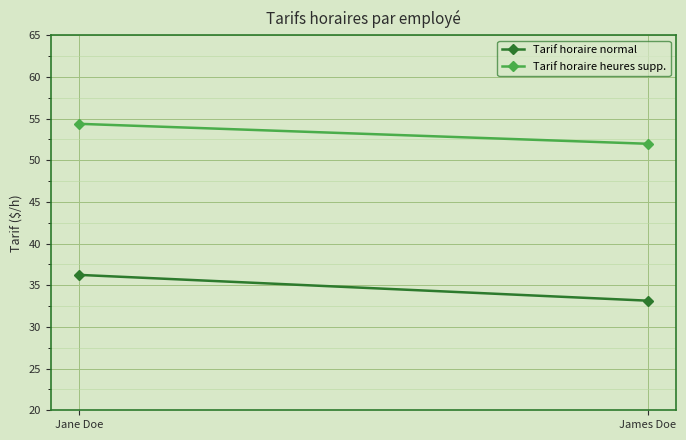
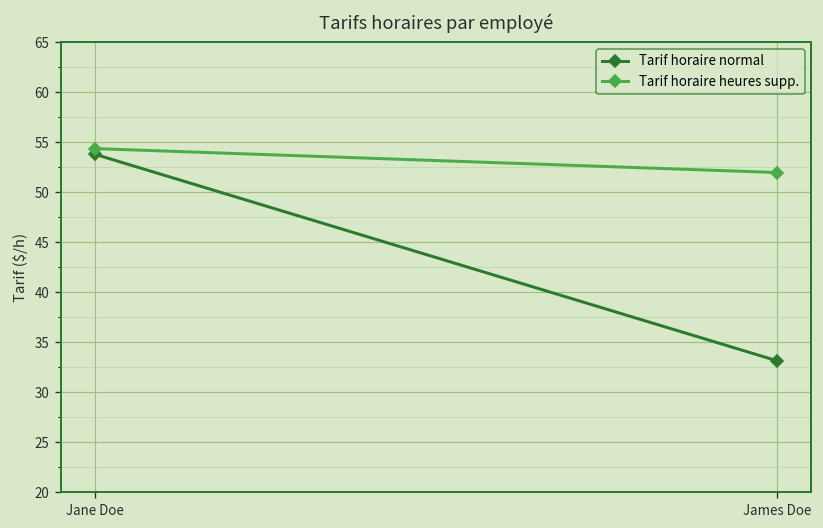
  {
    "Tarif horaire normal": {
-     "Jane Doe": 36,
+     "Jane Doe": 54,
      "James Doe": 33
    },
    "Tarif horaire heures supp.": {
      "Jane Doe": 54,
      "James Doe": 52
    }
  }
